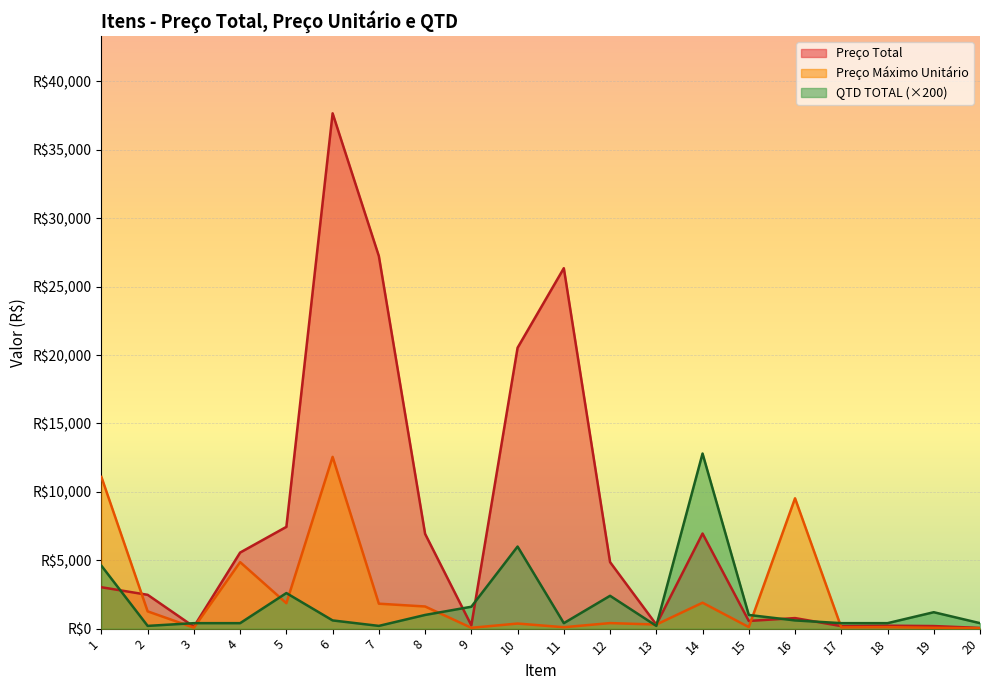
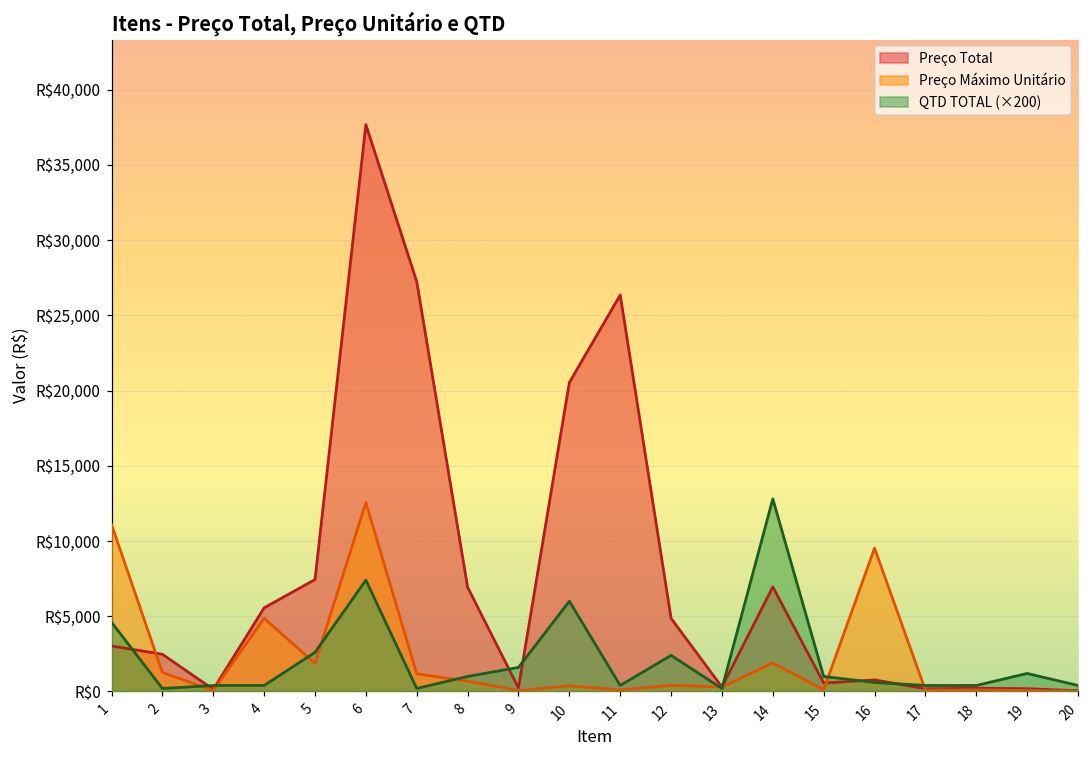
  {
    "Preço Total": {
      "1": "R$3,000",
      "2": "R$2,500",
      "4": "R$5,600",
      "5": "R$7,400",
      "6": "R$37,700",
      "7": "R$27,200",
      "8": "R$6,900",
      "10": "R$20,500",
      "11": "R$26,300",
      "12": "R$4,900",
      "14": "R$7,000",
      "15": "R$600"
    },
    "Preço Máximo Unitário": {
      "1": "R$11,100",
      "2": "R$1,300",
      "4": "R$4,900",
      "5": "R$1,900",
      "6": "R$12,600",
-     "7": "R$1,800",
-     "8": "R$1,600",
+     "7": "R$1,200",
+     "8": "R$700",
      "10": "R$400",
      "11": "R$100",
      "12": "R$400",
      "14": "R$1,900",
      "15": "R$100",
      "16": "R$9,500"
    },
    "QTD TOTAL (×200)": {
      "1": "R$4,600",
      "2": "R$200",
      "3": "R$400",
      "4": "R$400",
      "5": "R$2,600",
-     "6": "R$600",
+     "6": "R$7,400",
      "7": "R$200",
      "8": "R$1,000",
      "9": "R$1,600",
      "10": "R$6,000",
      "11": "R$400",
      "12": "R$2,400",
      "14": "R$12,800",
      "15": "R$1,000",
      "17": "R$400",
      "19": "R$1,200",
      "20": "R$400"
    }
  }
